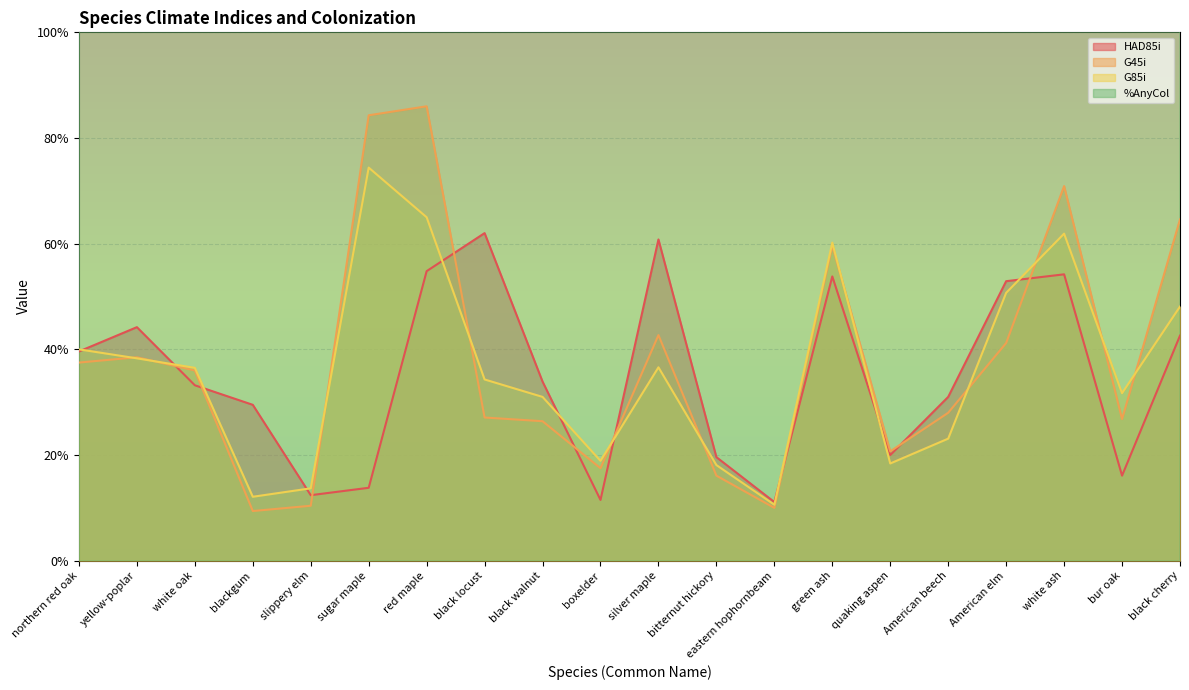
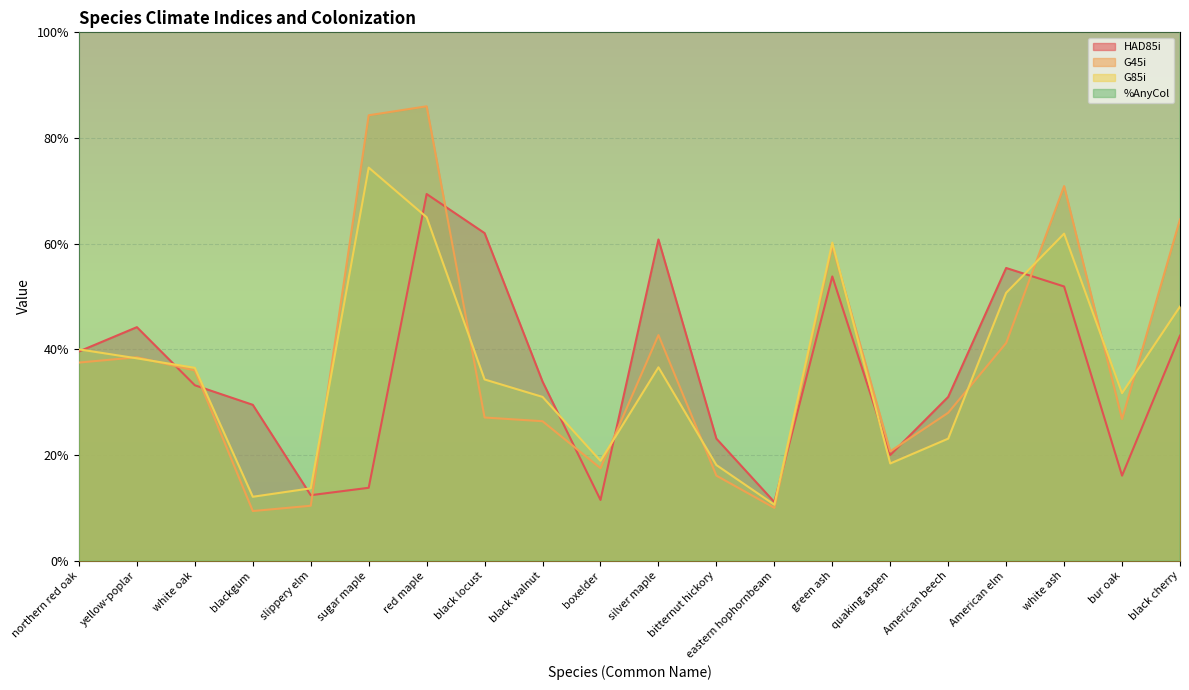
  {
    "HAD85i": {
      "yellow-poplar": "44%",
      "white oak": "33%",
      "blackgum": "30%",
      "slippery elm": "12%",
      "sugar maple": "14%",
-     "red maple": "55%",
+     "red maple": "69%",
      "black locust": "62%",
      "black walnut": "34%",
      "boxelder": "12%",
      "silver maple": "61%",
-     "bitternut hickory": "20%",
+     "bitternut hickory": "23%",
      "eastern hophornbeam": "11%",
      "green ash": "54%",
      "quaking aspen": "20%",
      "American beech": "31%",
-     "American elm": "53%",
-     "white ash": "54%",
+     "American elm": "55%",
+     "white ash": "52%",
      "bur oak": "16%",
      "black cherry": "43%"
    }
  }
